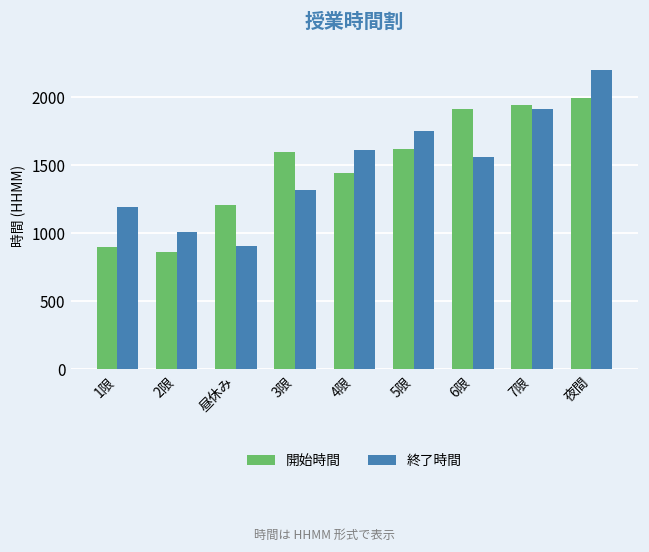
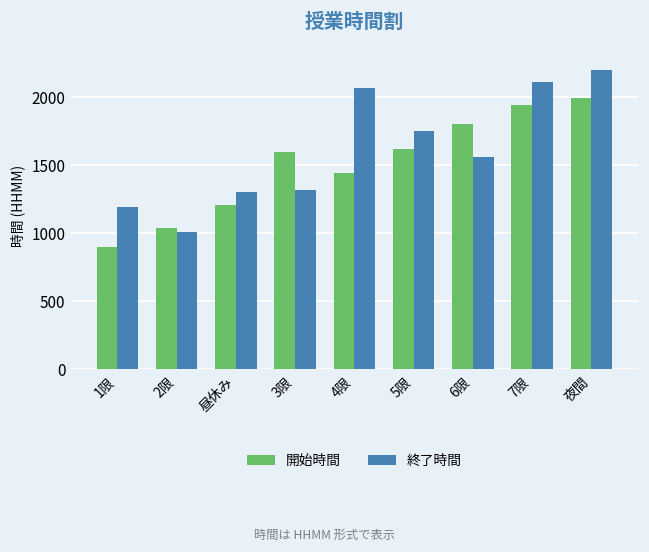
  {
    "開始時間": {
      "1限": 900,
-     "2限": 860,
+     "2限": 1040,
      "昼休み": 1210,
      "3限": 1600,
      "4限": 1440,
      "5限": 1620,
-     "6限": 1910,
+     "6限": 1800,
      "7限": 1940,
      "夜間": 1990
    },
    "終了時間": {
      "1限": 1190,
      "2限": 1010,
-     "昼休み": 910,
+     "昼休み": 1300,
      "3限": 1320,
-     "4限": 1610,
+     "4限": 2070,
      "5限": 1750,
      "6限": 1560,
-     "7限": 1910,
+     "7限": 2110,
      "夜間": 2200
    }
  }
